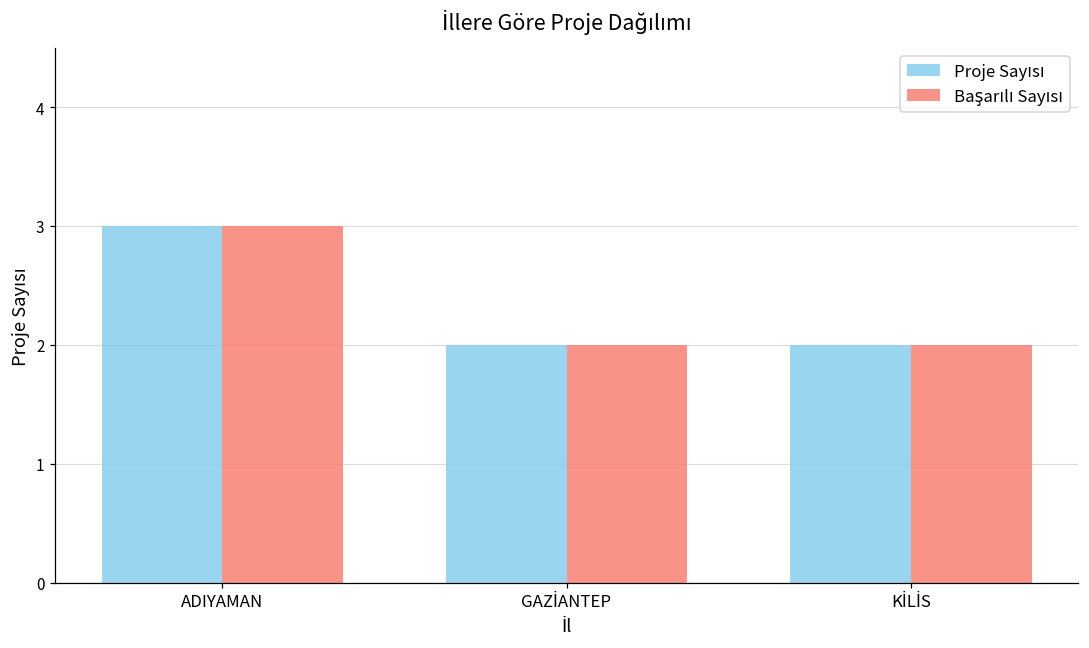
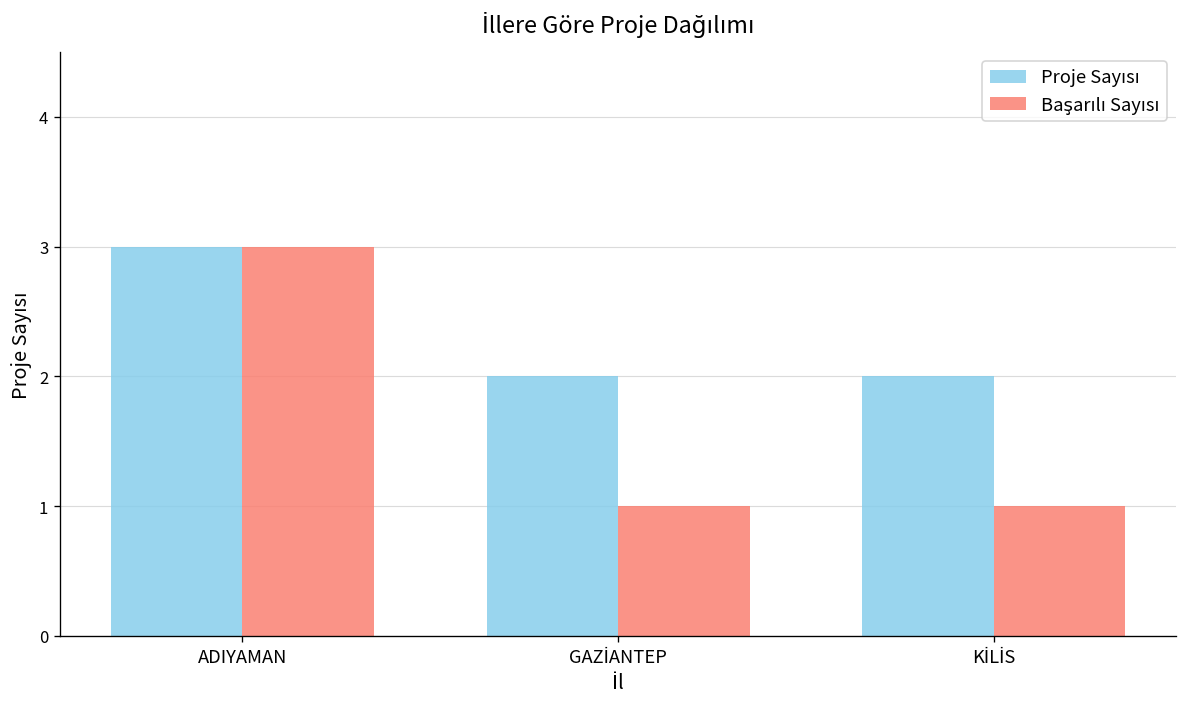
  {
    "Proje Sayısı": {
      "ADIYAMAN": 3,
      "GAZİANTEP": 2,
      "KİLİS": 2
    },
    "Başarılı Sayısı": {
      "ADIYAMAN": 3,
-     "GAZİANTEP": 2,
-     "KİLİS": 2
+     "GAZİANTEP": 1,
+     "KİLİS": 1
    }
  }
